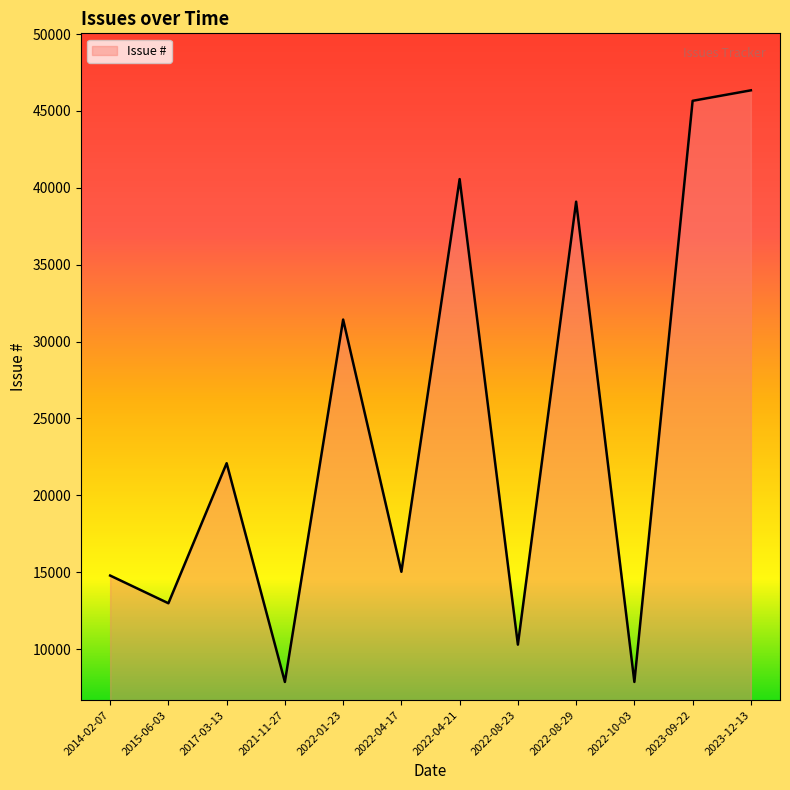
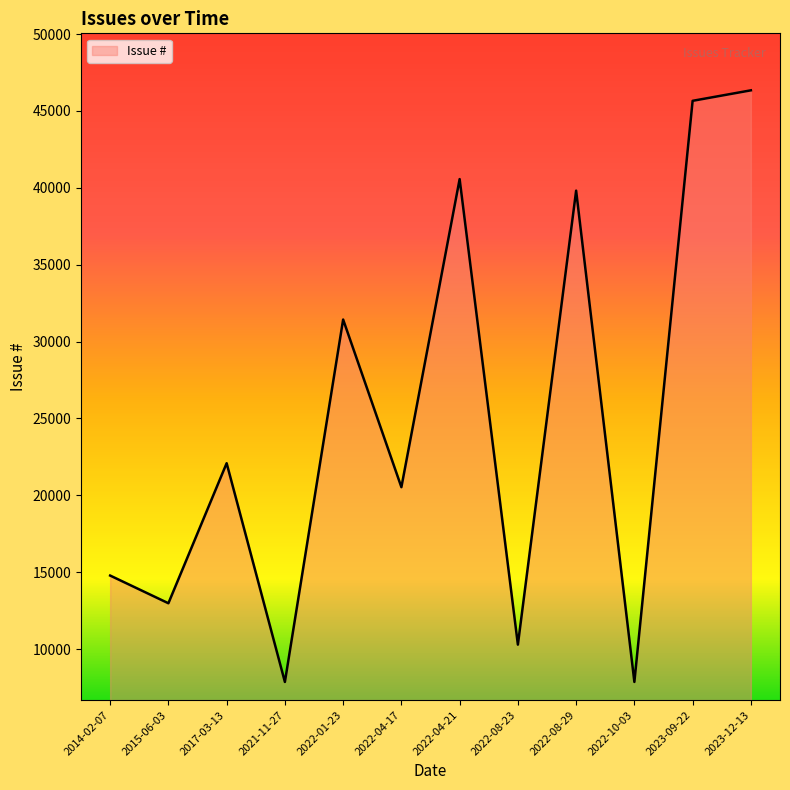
  {
    "2014-02-07": 14800,
    "2015-06-03": 13000,
    "2017-03-13": 22100,
    "2021-11-27": 7900,
    "2022-01-23": 31400,
-   "2022-04-17": 15000,
+   "2022-04-17": 20500,
    "2022-04-21": 40600,
    "2022-08-23": 10300,
-   "2022-08-29": 39100,
+   "2022-08-29": 39800,
    "2022-10-03": 7900,
    "2023-09-22": 45700,
    "2023-12-13": 46300
  }
